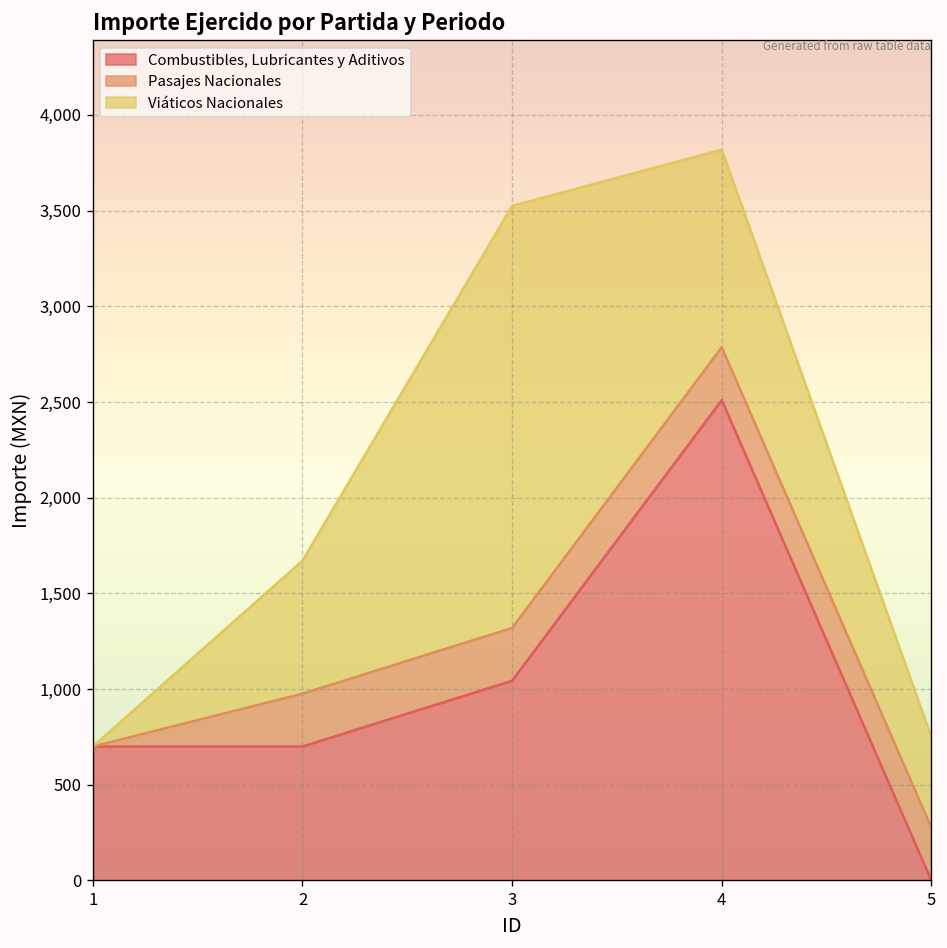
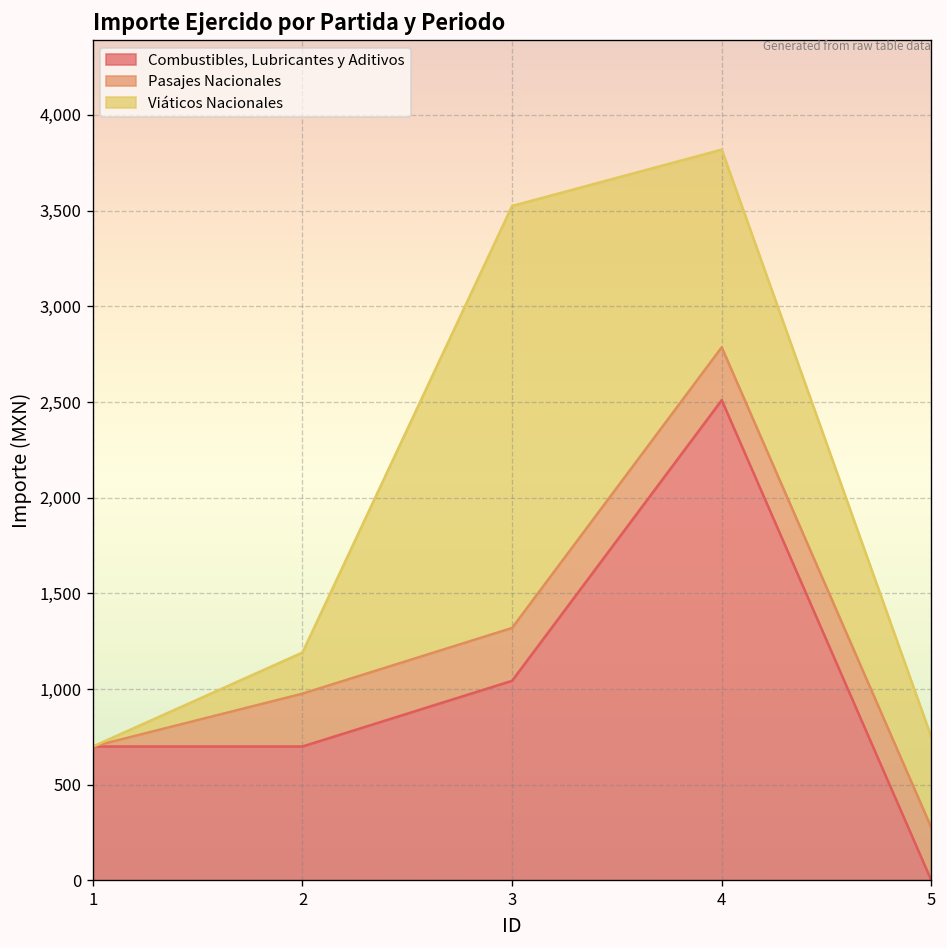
  {
    "Viáticos Nacionales": {
-     "2": "700",
+     "2": "220",
      "3": "2,210",
      "4": "1,030",
      "5": "470"
    }
  }
